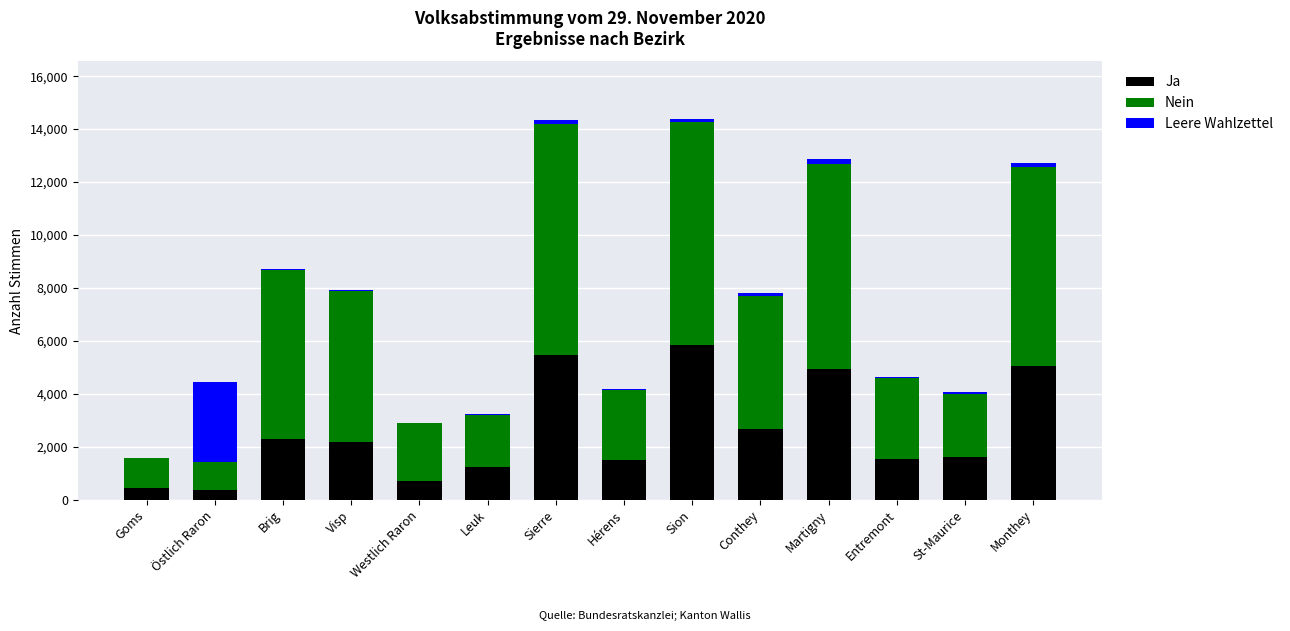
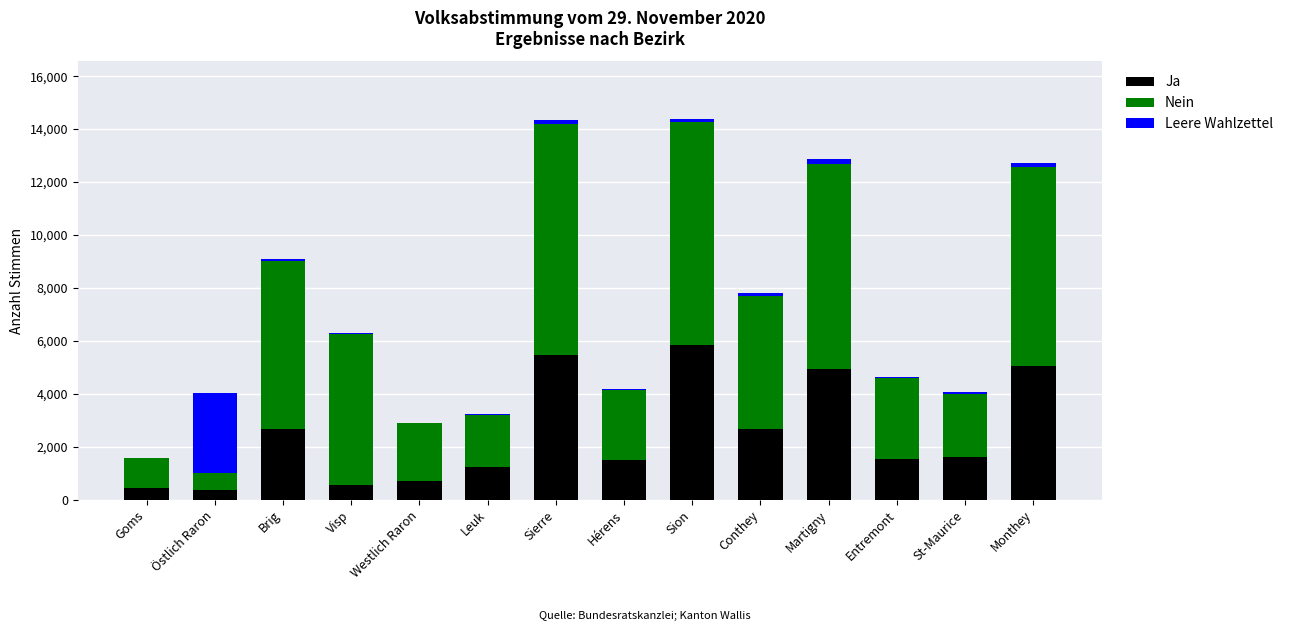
  {
    "Ja": {
      "Goms": "500",
      "Östlich Raron": "400",
-     "Brig": "2,300",
-     "Visp": "2,200",
+     "Brig": "2,700",
+     "Visp": "500",
      "Westlich Raron": "700",
      "Leuk": "1,200",
      "Sierre": "5,500",
      "Hérens": "1,500",
      "Sion": "5,800",
      "Conthey": "2,600",
      "Martigny": "4,900",
      "Entremont": "1,500",
      "St-Maurice": "1,600",
      "Monthey": "5,000"
    },
    "Nein": {
      "Goms": "1,100",
-     "Östlich Raron": "1,000",
+     "Östlich Raron": "600",
      "Brig": "6,400",
      "Visp": "5,700",
      "Westlich Raron": "2,200",
      "Leuk": "2,000",
      "Sierre": "8,700",
      "Hérens": "2,600",
      "Sion": "8,400",
      "Conthey": "5,100",
      "Martigny": "7,700",
      "Entremont": "3,100",
      "St-Maurice": "2,400",
      "Monthey": "7,500"
    },
    "Leere Wahlzettel": {
      "Östlich Raron": "3,000",
      "Sierre": "100",
      "Sion": "100",
      "Conthey": "100",
      "Martigny": "200",
      "Monthey": "200"
    }
  }
